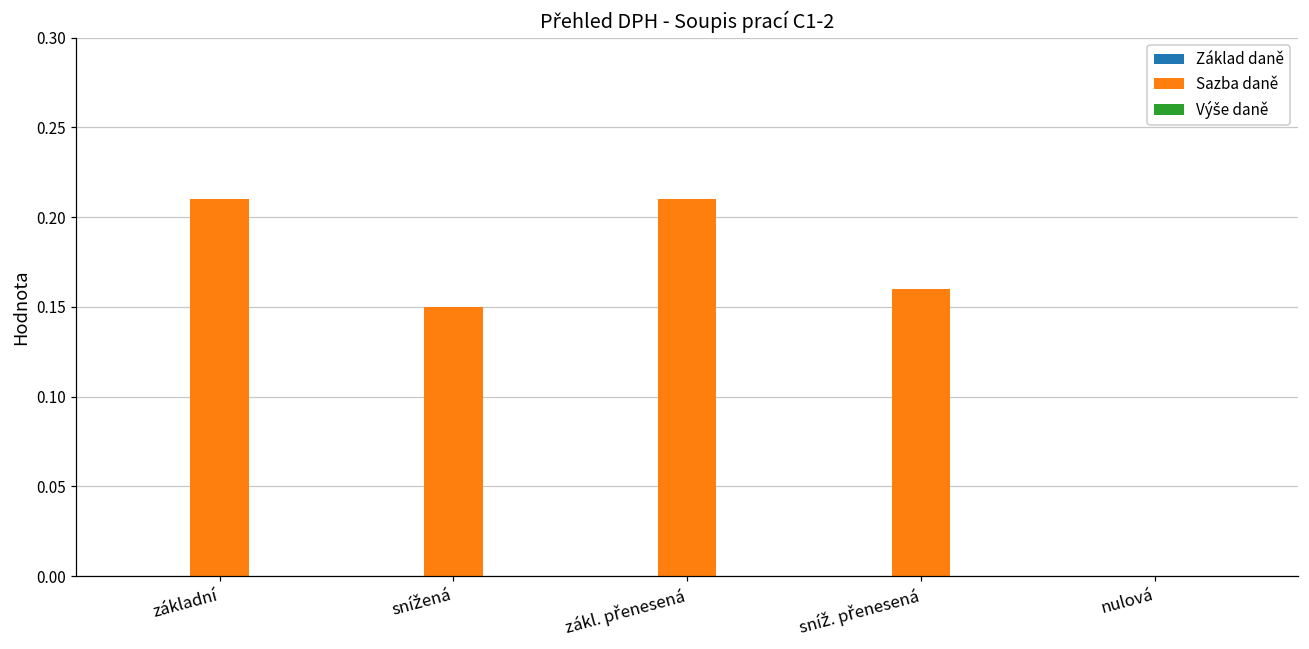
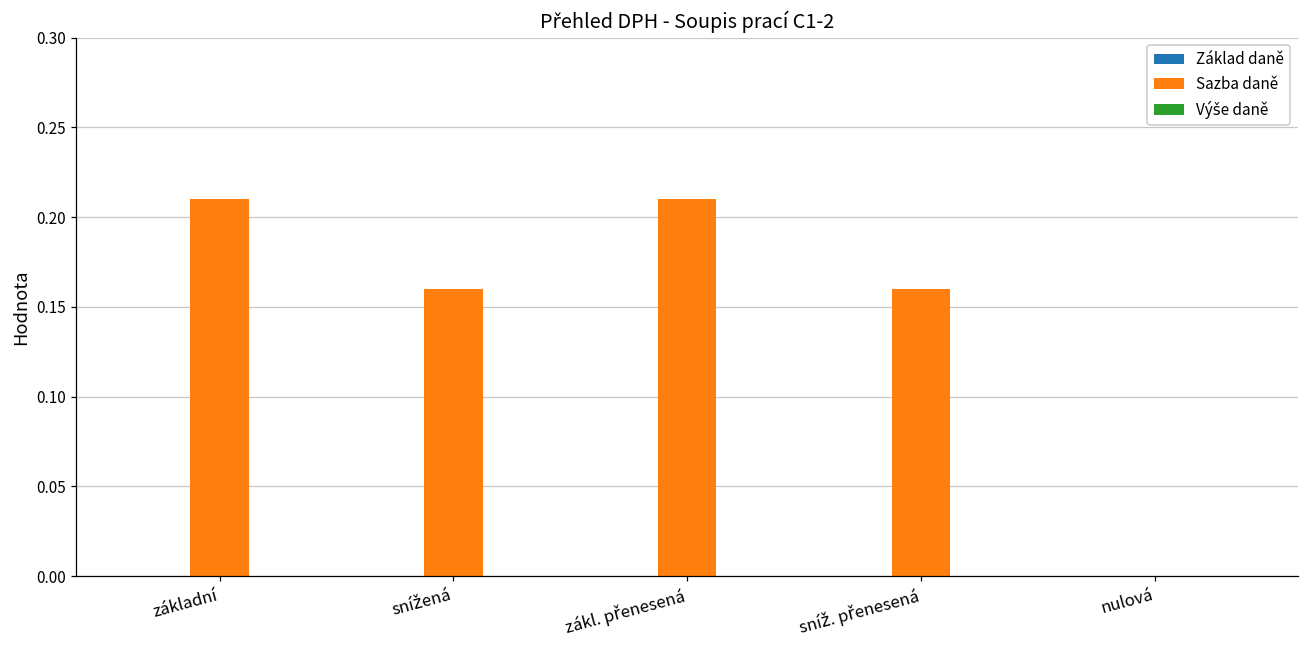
  {
    "Základ daně": {
      "základní": 0.00,
      "snížená": 0.00,
      "zákl. přenesená": 0.00,
      "sníž. přenesená": 0.00,
      "nulová": 0.00
    },
    "Sazba daně": {
      "základní": 0.21,
-     "snížená": 0.15,
+     "snížená": 0.16,
      "zákl. přenesená": 0.21,
      "sníž. přenesená": 0.16,
      "nulová": 0.00
    },
    "Výše daně": {
      "základní": 0.00,
      "snížená": 0.00,
      "zákl. přenesená": 0.00,
      "sníž. přenesená": 0.00,
      "nulová": 0.00
    }
  }
